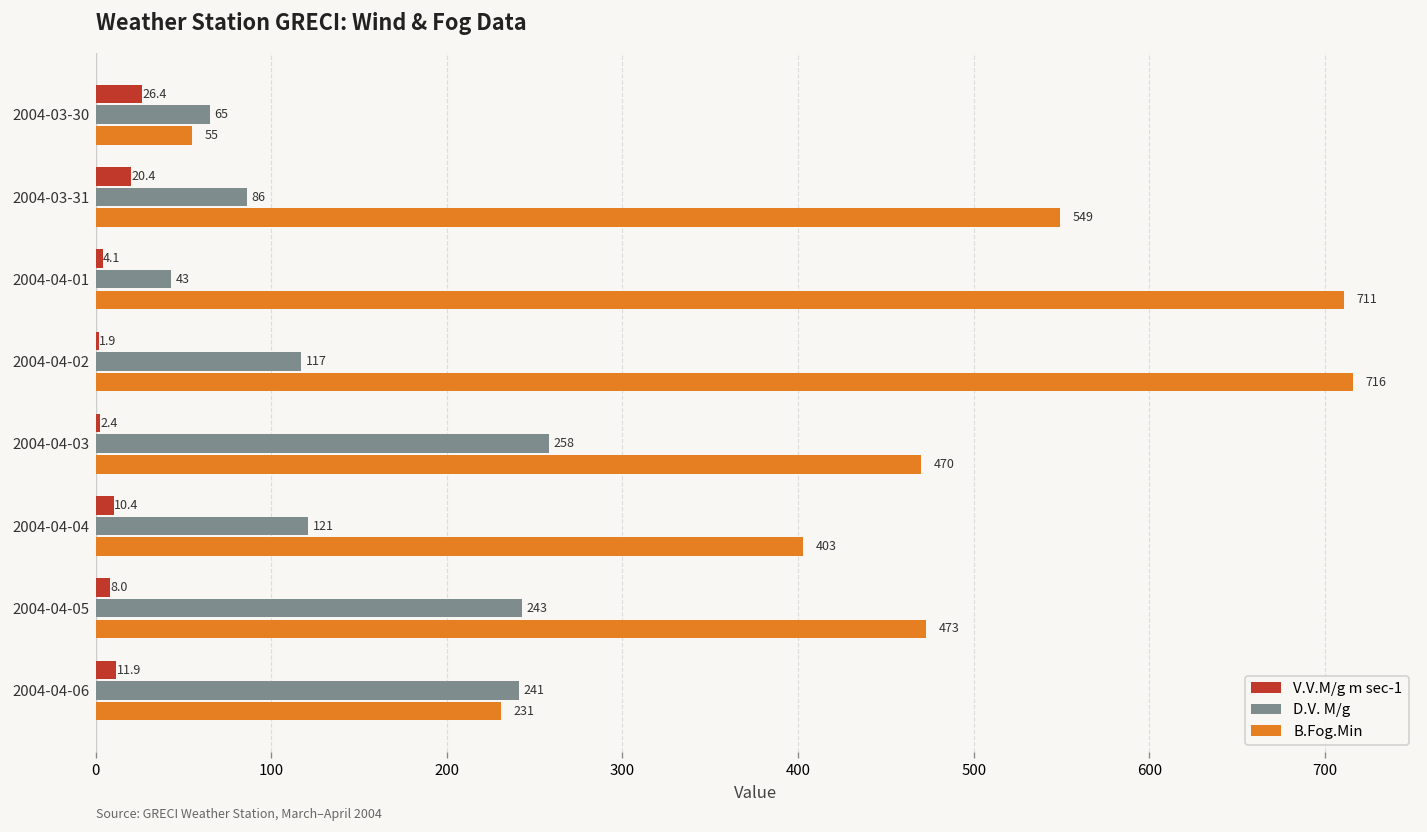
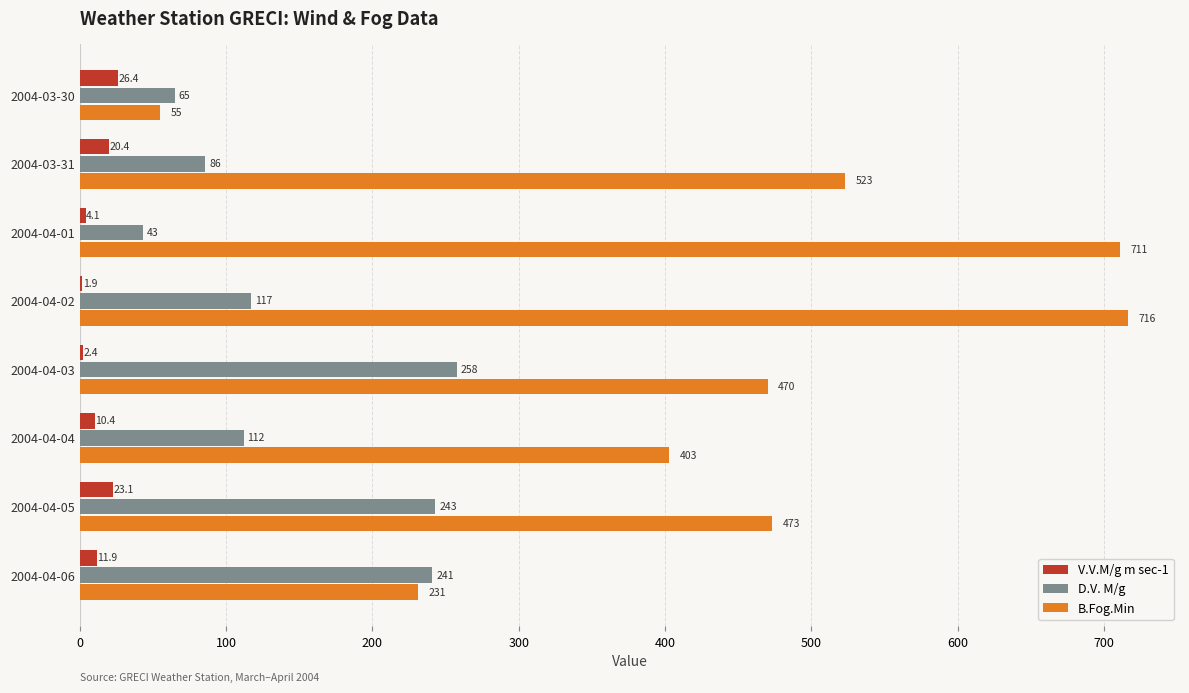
  {
    "V.V.M/g m sec-1": {
      "2004-03-30": 26.4,
      "2004-03-31": 20.4,
      "2004-04-01": 4.1,
      "2004-04-02": 1.9,
      "2004-04-03": 2.4,
      "2004-04-04": 10.4,
-     "2004-04-05": 8.0,
+     "2004-04-05": 23.1,
      "2004-04-06": 11.9
    },
    "D.V. M/g": {
      "2004-03-30": 65,
      "2004-03-31": 86,
      "2004-04-01": 43,
      "2004-04-02": 117,
      "2004-04-03": 258,
-     "2004-04-04": 121,
+     "2004-04-04": 112,
      "2004-04-05": 243,
      "2004-04-06": 241
    },
    "B.Fog.Min": {
      "2004-03-30": 55,
-     "2004-03-31": 549,
+     "2004-03-31": 523,
      "2004-04-01": 711,
      "2004-04-02": 716,
      "2004-04-03": 470,
      "2004-04-04": 403,
      "2004-04-05": 473,
      "2004-04-06": 231
    }
  }
